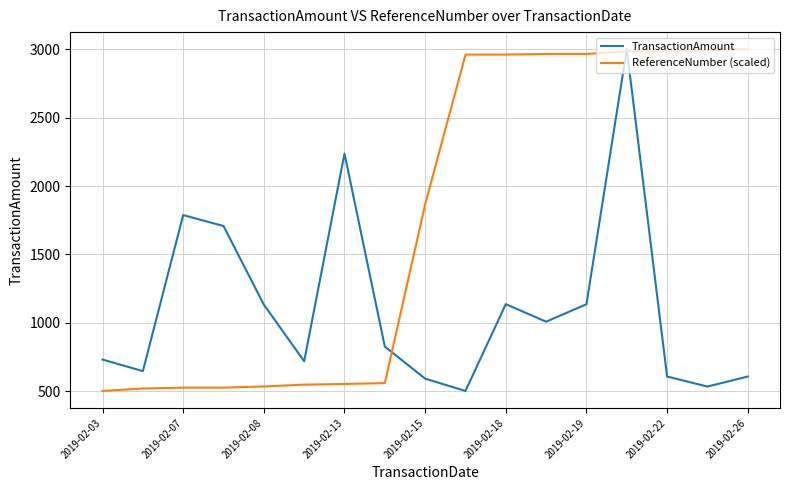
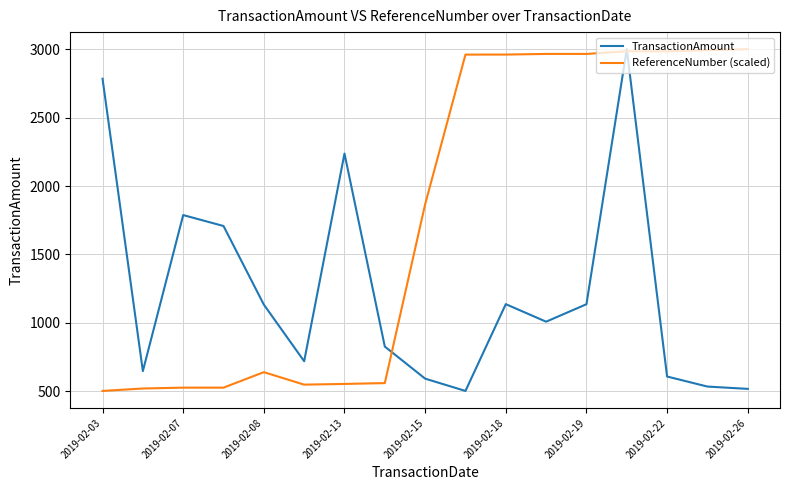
  {
    "TransactionAmount": {
-     "2019-02-03": 730,
+     "2019-02-03": 2780,
      "2019-02-08": 1130,
      "2019-02-13": 2240,
      "2019-02-15": 590,
-     "2019-02-26": 610
+     "2019-02-26": 520
    },
    "ReferenceNumber (scaled)": {
      "2019-02-03": 500,
-     "2019-02-08": 540,
+     "2019-02-08": 640,
      "2019-02-13": 550,
      "2019-02-15": 1870
    }
  }
